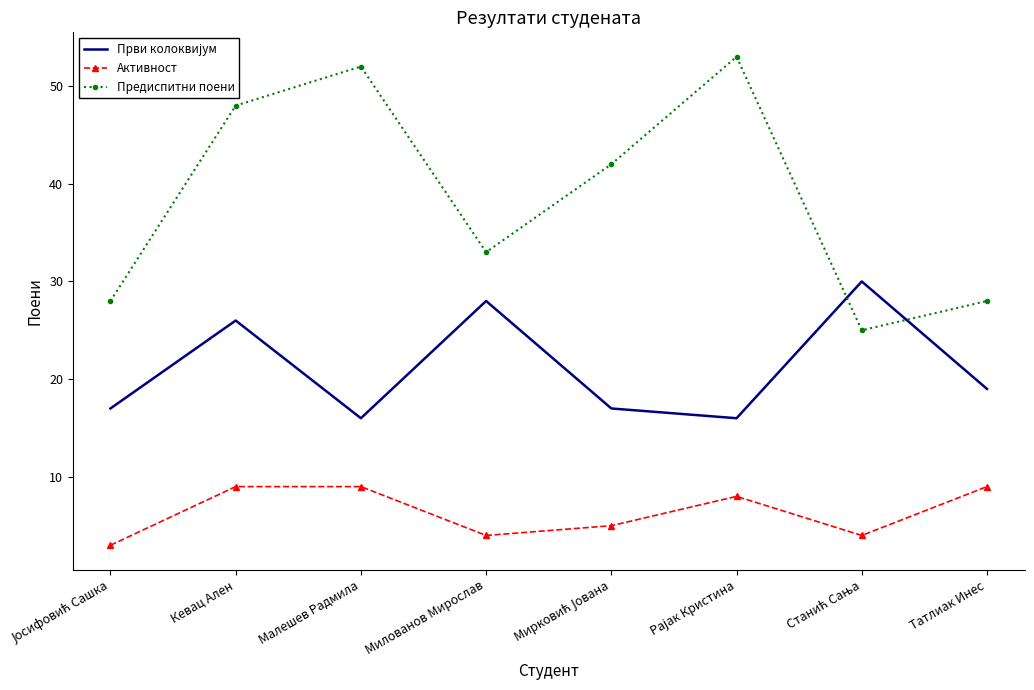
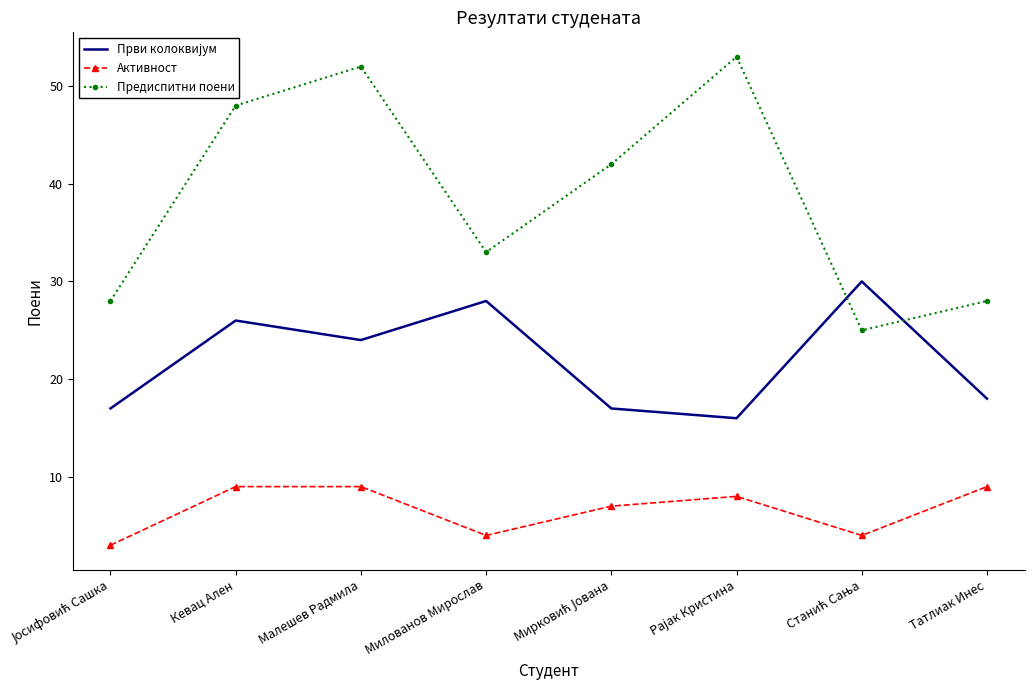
  {
    "Први колоквијум": {
      "Јосифовић Сашка": 17,
      "Кевац Ален": 26,
-     "Малешев Радмила": 16,
+     "Малешев Радмила": 24,
      "Милованов Мирослав": 28,
      "Мирковић Јована": 17,
      "Рајак Кристина": 16,
      "Станић Сања": 30,
-     "Татлиак Инес": 19
+     "Татлиак Инес": 18
    },
    "Активност": {
      "Јосифовић Сашка": 3,
      "Кевац Ален": 9,
      "Малешев Радмила": 9,
      "Милованов Мирослав": 4,
-     "Мирковић Јована": 5,
+     "Мирковић Јована": 7,
      "Рајак Кристина": 8,
      "Станић Сања": 4,
      "Татлиак Инес": 9
    },
    "Предиспитни поени": {
      "Јосифовић Сашка": 28,
      "Кевац Ален": 48,
      "Малешев Радмила": 52,
      "Милованов Мирослав": 33,
      "Мирковић Јована": 42,
      "Рајак Кристина": 53,
      "Станић Сања": 25,
      "Татлиак Инес": 28
    }
  }
